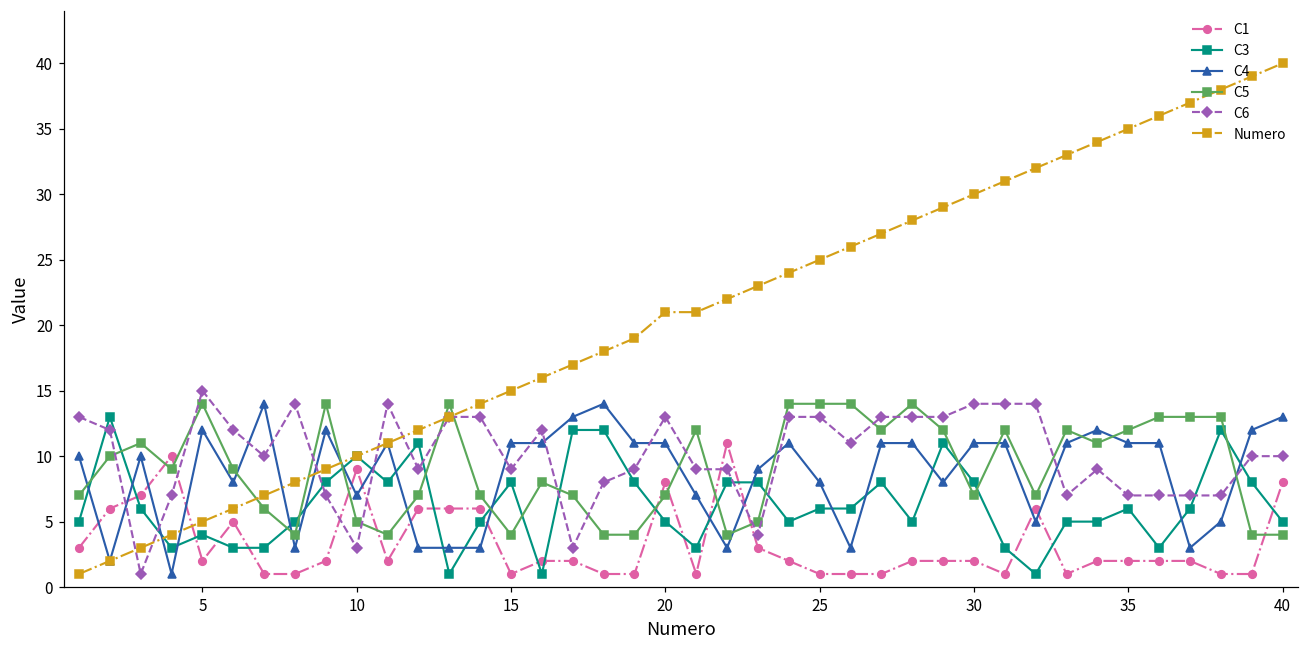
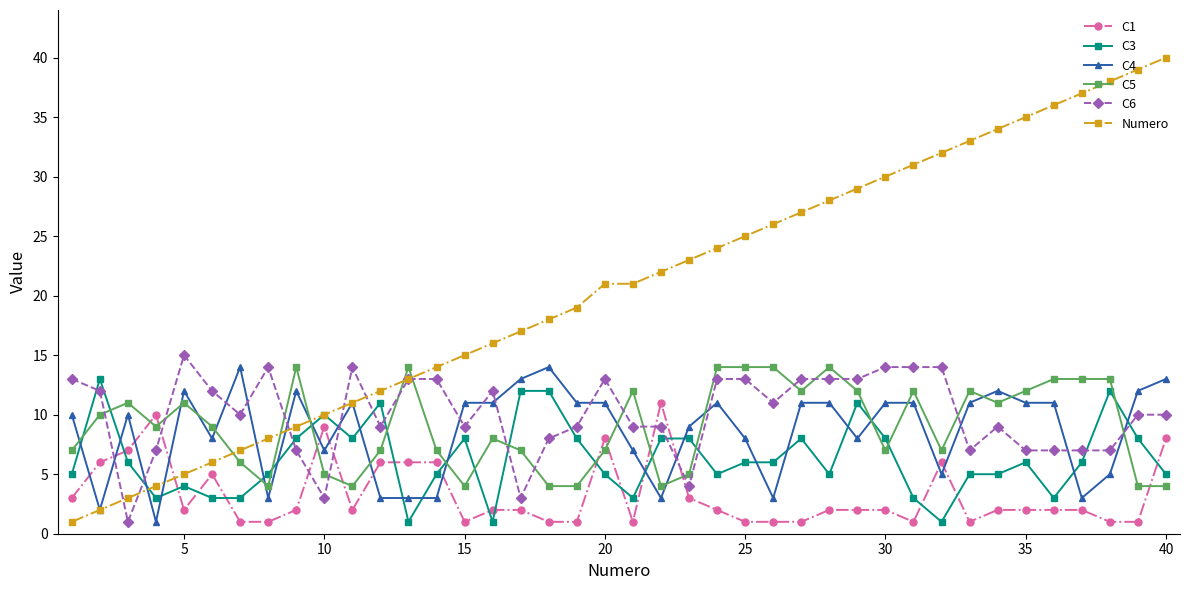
  {
    "C1": {
      "5": 2,
      "10": 9,
      "15": 1,
      "20": 8,
      "25": 1,
      "30": 2,
      "35": 2,
      "40": 8
    },
    "C3": {
      "5": 4,
      "15": 8,
      "20": 5,
      "25": 6,
      "30": 8,
      "35": 6,
      "40": 5
    },
    "C4": {
      "5": 12,
      "10": 7,
      "15": 11,
      "20": 11,
      "25": 8,
      "30": 11,
      "35": 11,
      "40": 13
    },
    "C5": {
-     "5": 14,
+     "5": 11,
      "10": 5,
      "15": 4,
      "20": 7,
      "25": 14,
      "30": 7,
      "35": 12,
      "40": 4
    },
    "C6": {
      "5": 15,
      "10": 3,
      "15": 9,
      "20": 13,
      "25": 13,
      "30": 14,
      "35": 7,
      "40": 10
    },
    "Numero": {
      "5": 5,
      "15": 15,
      "20": 21,
      "25": 25,
      "30": 30,
      "35": 35,
      "40": 40
    }
  }
